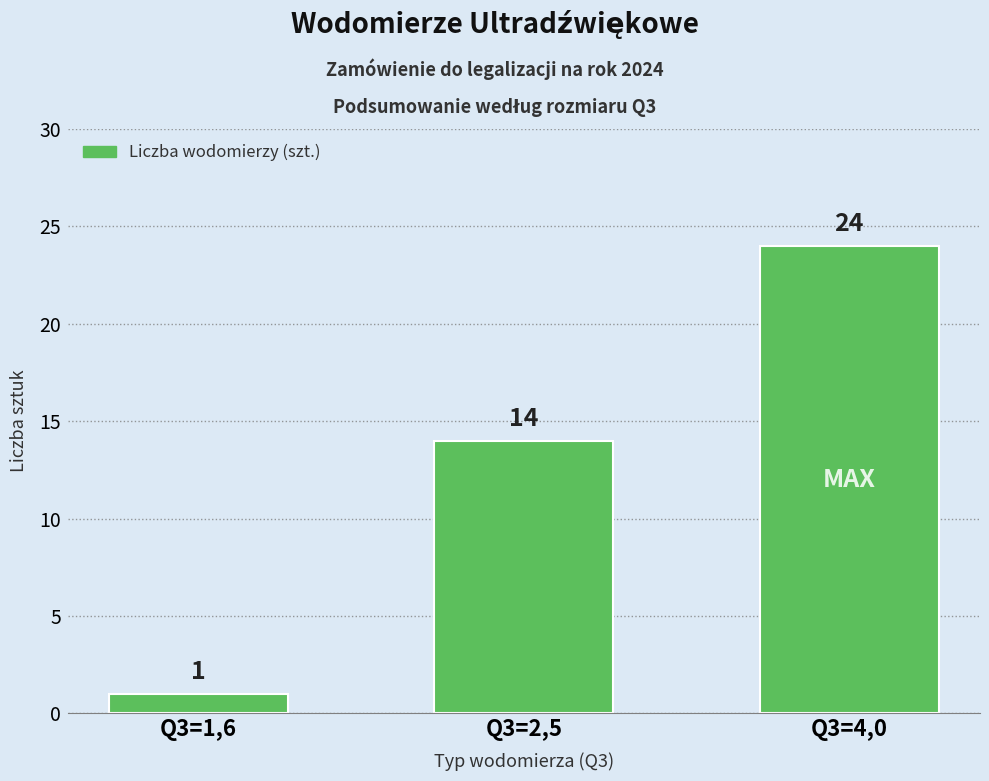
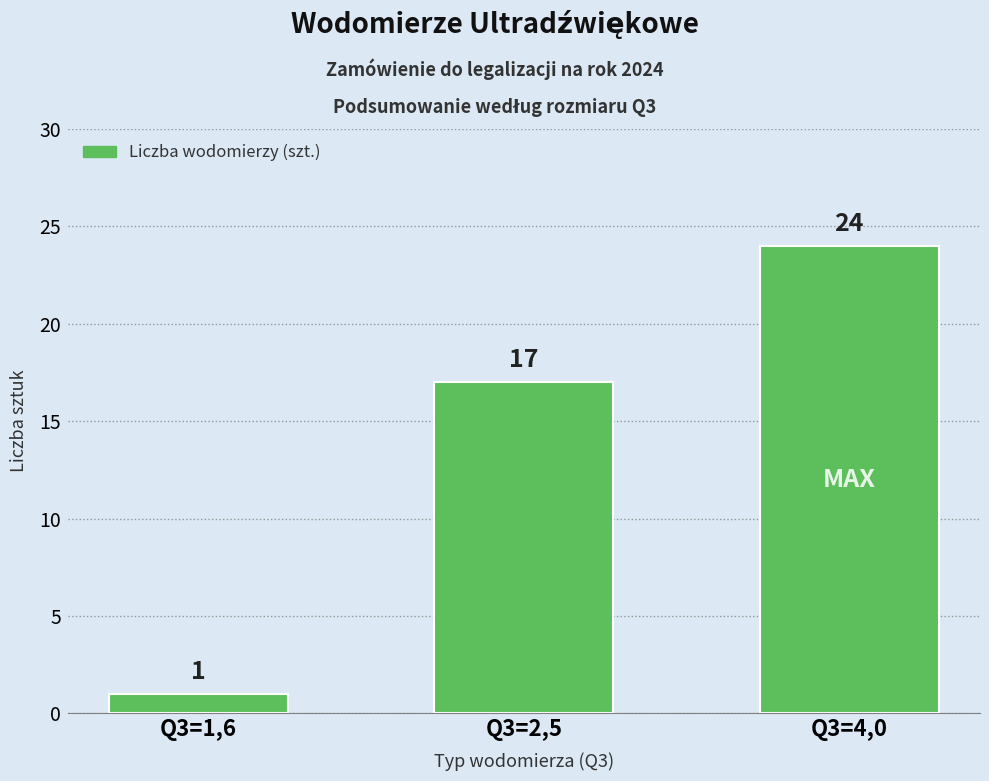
  {
    "Q3=1,6": 1,
-   "Q3=2,5": 14,
+   "Q3=2,5": 17,
    "Q3=4,0": 24
  }
